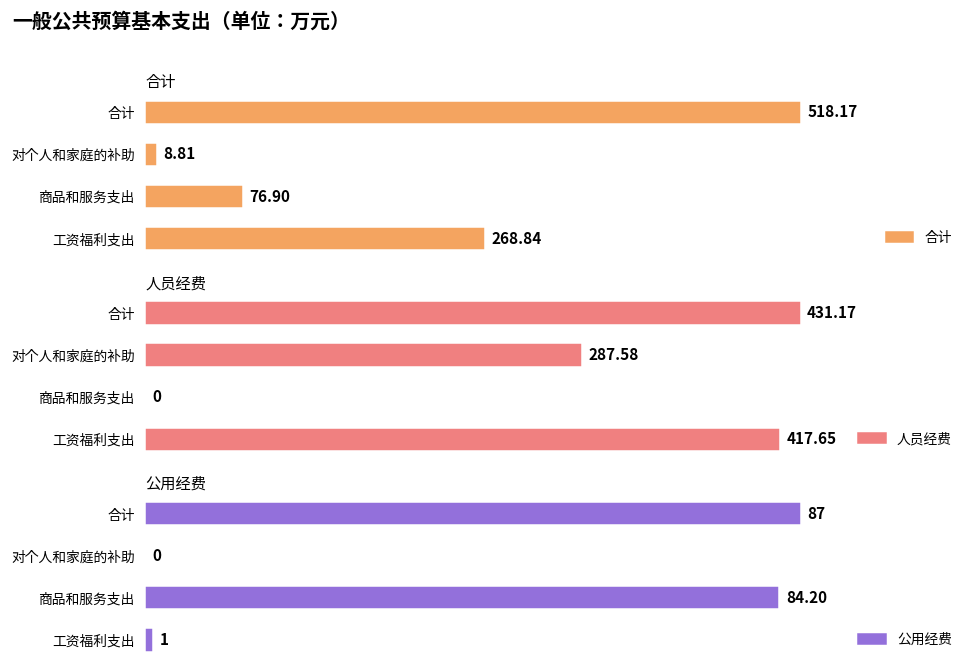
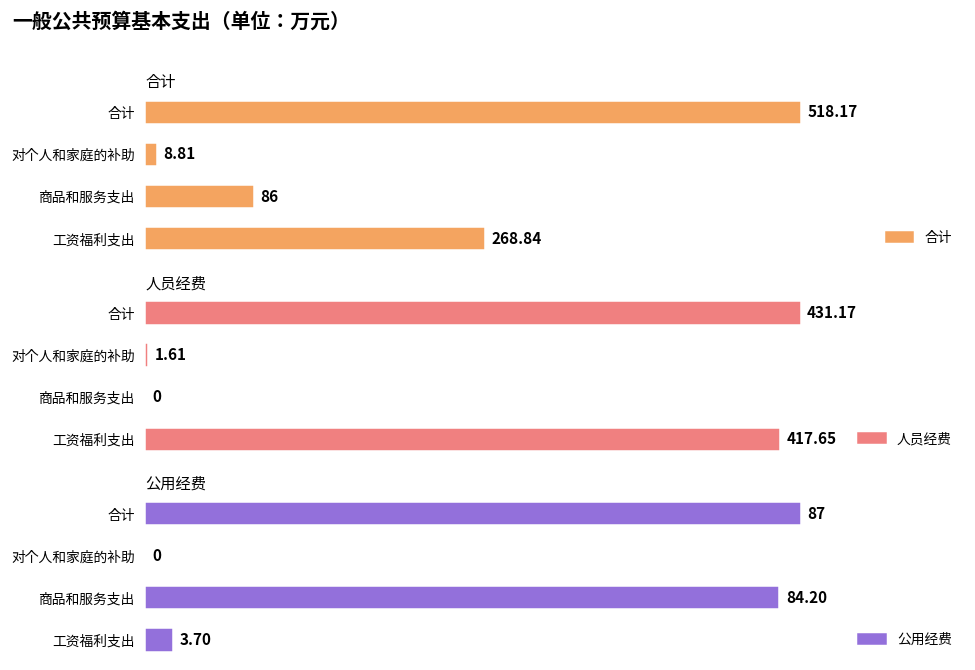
  {
    "合计": {
      "合计": 518.17,
      "对个人和家庭的补助": 8.81,
-     "商品和服务支出": 76.90,
+     "商品和服务支出": 86,
      "工资福利支出": 268.84
    },
    "人员经费": {
      "合计": 431.17,
-     "对个人和家庭的补助": 287.58,
+     "对个人和家庭的补助": 1.61,
      "商品和服务支出": 0,
      "工资福利支出": 417.65
    },
    "公用经费": {
      "合计": 87,
      "对个人和家庭的补助": 0,
      "商品和服务支出": 84.20,
-     "工资福利支出": 1
+     "工资福利支出": 3.70
    }
  }
